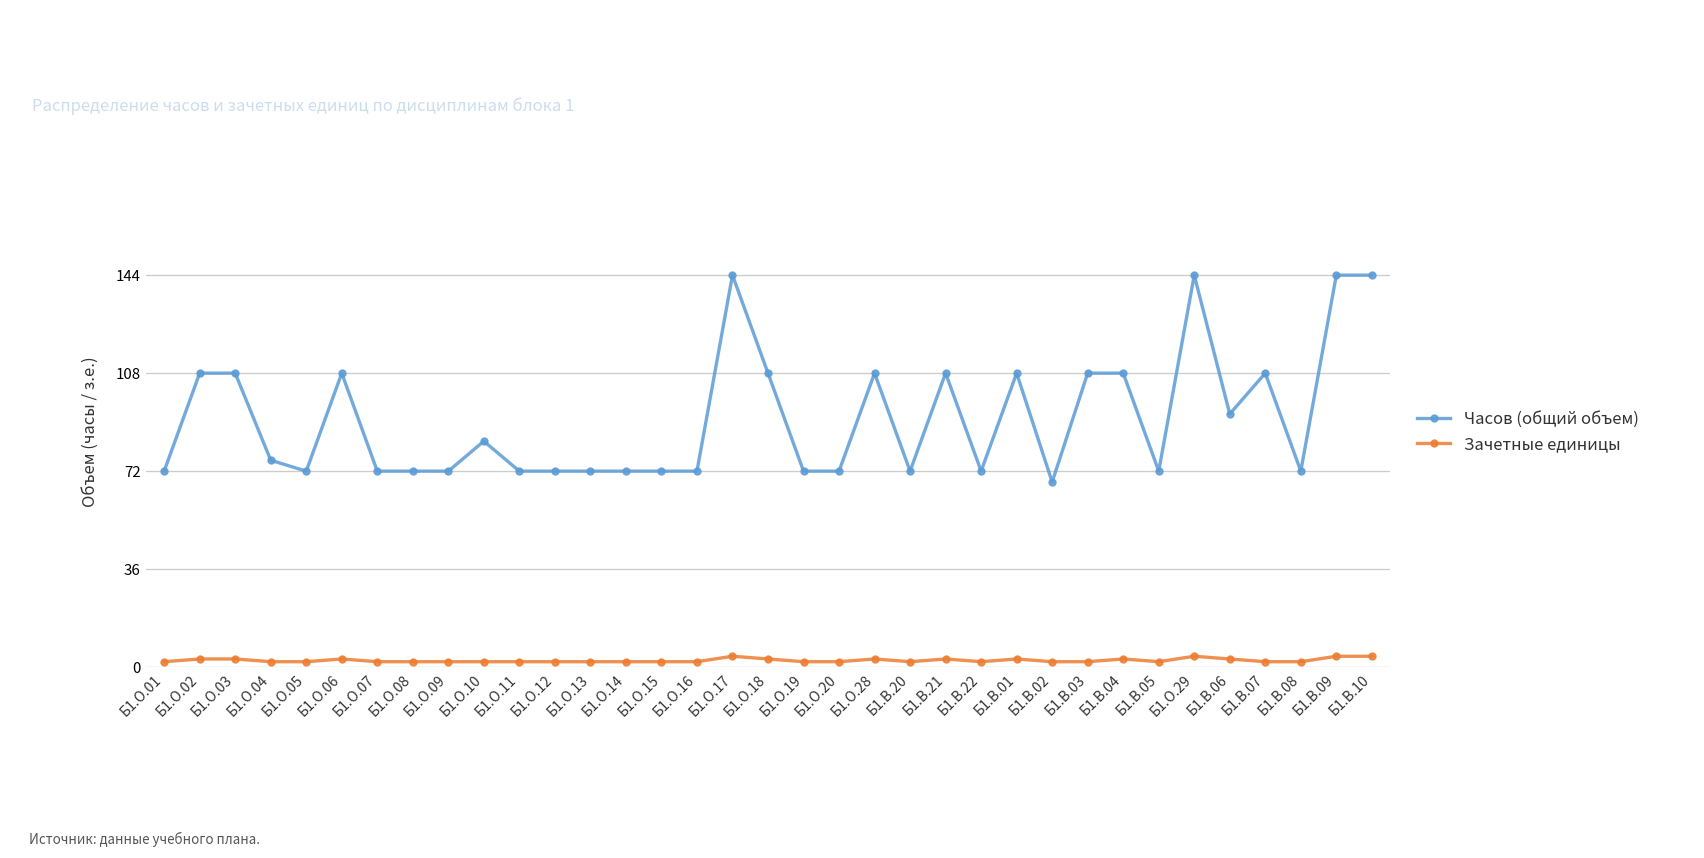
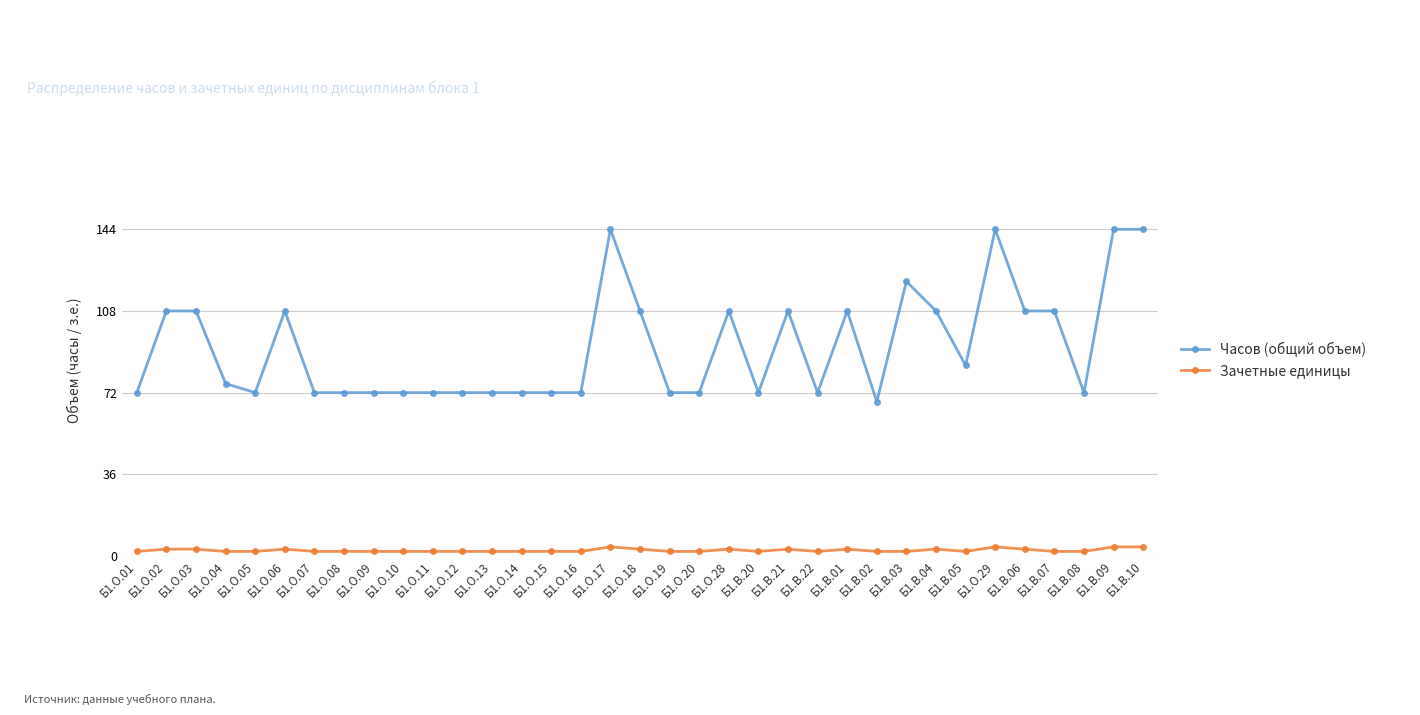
  {
    "Часов (общий объем)": {
      "Б1.О.01": 72,
      "Б1.О.02": 108,
      "Б1.О.03": 108,
      "Б1.О.04": 76,
      "Б1.О.05": 72,
      "Б1.О.06": 108,
      "Б1.О.07": 72,
      "Б1.О.08": 72,
      "Б1.О.09": 72,
-     "Б1.О.10": 83,
+     "Б1.О.10": 72,
      "Б1.О.11": 72,
      "Б1.О.12": 72,
      "Б1.О.13": 72,
      "Б1.О.14": 72,
      "Б1.О.15": 72,
      "Б1.О.16": 72,
      "Б1.О.17": 144,
      "Б1.О.18": 108,
      "Б1.О.19": 72,
      "Б1.О.20": 72,
      "Б1.О.28": 108,
      "Б1.В.20": 72,
      "Б1.В.21": 108,
      "Б1.В.22": 72,
      "Б1.В.01": 108,
      "Б1.В.02": 68,
-     "Б1.В.03": 108,
+     "Б1.В.03": 121,
      "Б1.В.04": 108,
-     "Б1.В.05": 72,
+     "Б1.В.05": 84,
      "Б1.О.29": 144,
-     "Б1.В.06": 93,
+     "Б1.В.06": 108,
      "Б1.В.07": 108,
      "Б1.В.08": 72,
      "Б1.В.09": 144,
      "Б1.В.10": 144
    },
    "Зачетные единицы": {
      "Б1.О.01": 2,
      "Б1.О.02": 3,
      "Б1.О.03": 3,
      "Б1.О.04": 2,
      "Б1.О.05": 2,
      "Б1.О.06": 3,
      "Б1.О.07": 2,
      "Б1.О.08": 2,
      "Б1.О.09": 2,
      "Б1.О.10": 2,
      "Б1.О.11": 2,
      "Б1.О.12": 2,
      "Б1.О.13": 2,
      "Б1.О.14": 2,
      "Б1.О.15": 2,
      "Б1.О.16": 2,
      "Б1.О.17": 4,
      "Б1.О.18": 3,
      "Б1.О.19": 2,
      "Б1.О.20": 2,
      "Б1.О.28": 3,
      "Б1.В.20": 2,
      "Б1.В.21": 3,
      "Б1.В.22": 2,
      "Б1.В.01": 3,
      "Б1.В.02": 2,
      "Б1.В.03": 2,
      "Б1.В.04": 3,
      "Б1.В.05": 2,
      "Б1.О.29": 4,
      "Б1.В.06": 3,
      "Б1.В.07": 2,
      "Б1.В.08": 2,
      "Б1.В.09": 4,
      "Б1.В.10": 4
    }
  }
